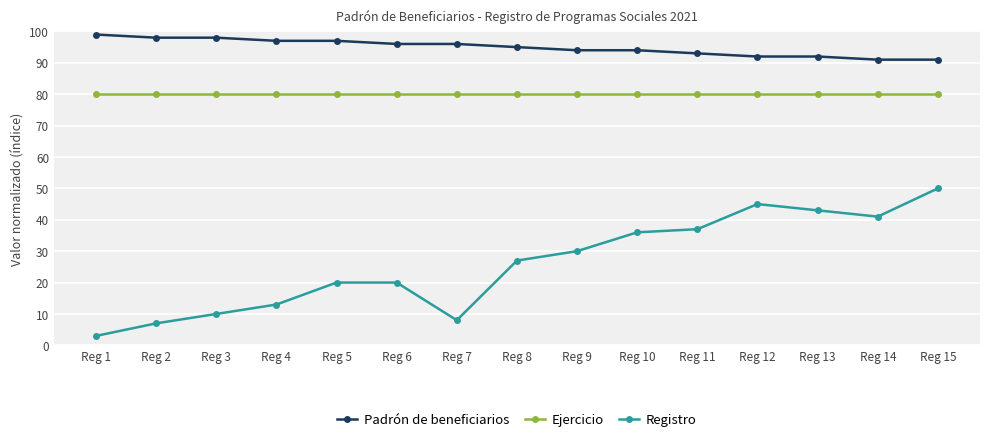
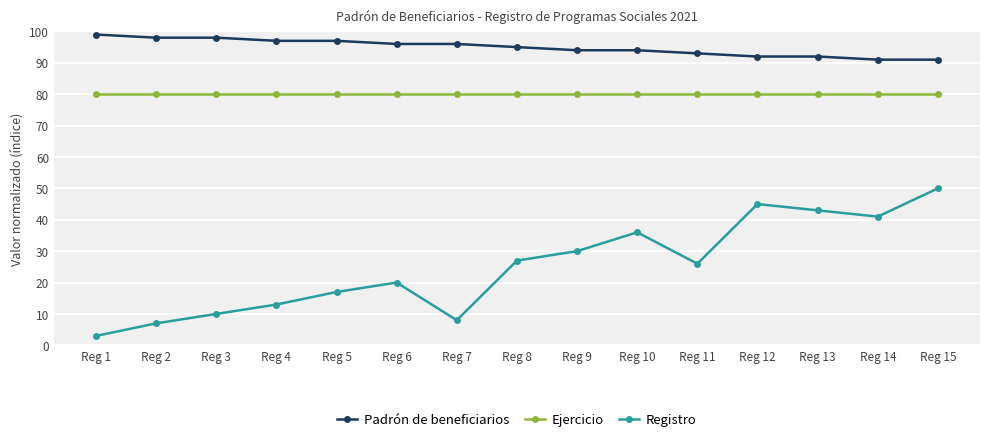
  {
    "Padrón de beneficiarios": {
      "Reg 1": 99,
      "Reg 2": 98,
      "Reg 3": 98,
      "Reg 4": 97,
      "Reg 5": 97,
      "Reg 6": 96,
      "Reg 7": 96,
      "Reg 8": 95,
      "Reg 9": 94,
      "Reg 10": 94,
      "Reg 11": 93,
      "Reg 12": 92,
      "Reg 13": 92,
      "Reg 14": 91,
      "Reg 15": 91
    },
    "Ejercicio": {
      "Reg 1": 80,
      "Reg 2": 80,
      "Reg 3": 80,
      "Reg 4": 80,
      "Reg 5": 80,
      "Reg 6": 80,
      "Reg 7": 80,
      "Reg 8": 80,
      "Reg 9": 80,
      "Reg 10": 80,
      "Reg 11": 80,
      "Reg 12": 80,
      "Reg 13": 80,
      "Reg 14": 80,
      "Reg 15": 80
    },
    "Registro": {
      "Reg 1": 3,
      "Reg 2": 7,
      "Reg 3": 10,
      "Reg 4": 13,
-     "Reg 5": 20,
+     "Reg 5": 17,
      "Reg 6": 20,
      "Reg 7": 8,
      "Reg 8": 27,
      "Reg 9": 30,
      "Reg 10": 36,
-     "Reg 11": 37,
+     "Reg 11": 26,
      "Reg 12": 45,
      "Reg 13": 43,
      "Reg 14": 41,
      "Reg 15": 50
    }
  }
